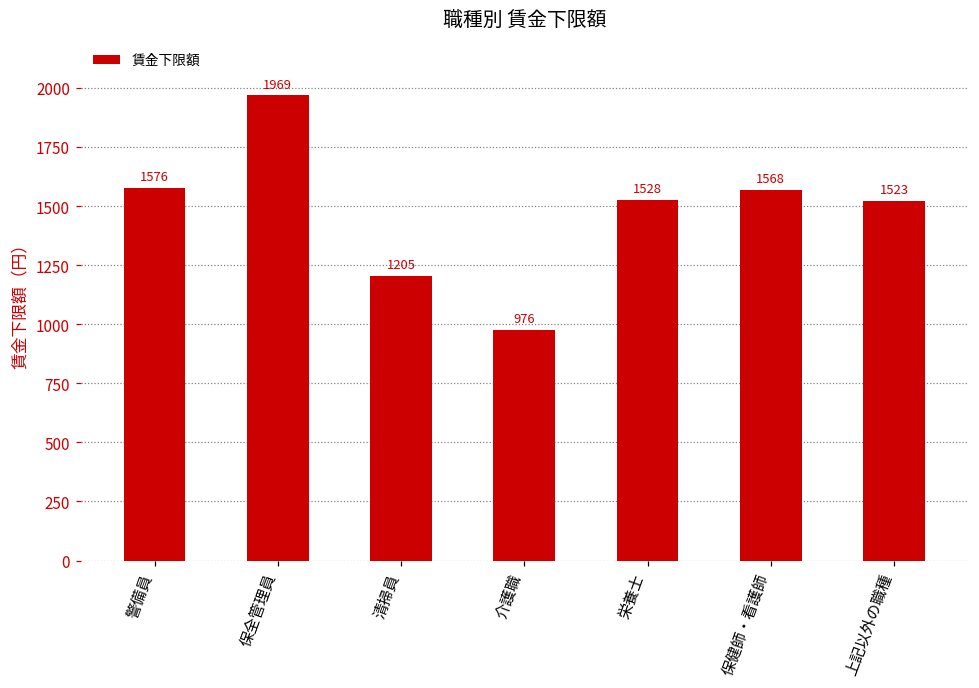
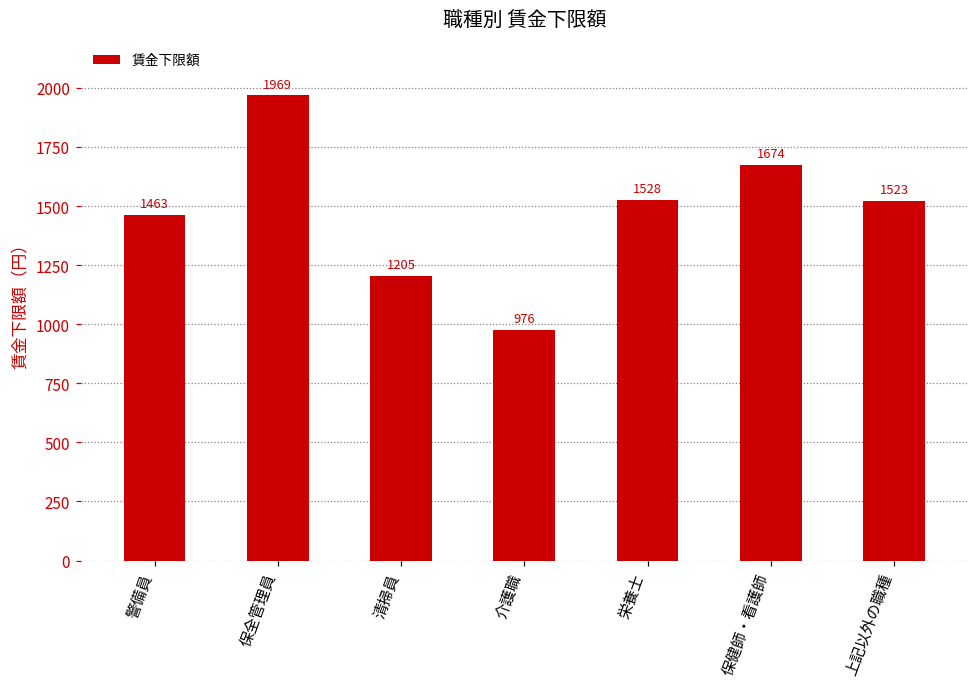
  {
-   "警備員": 1576,
+   "警備員": 1463,
    "保全管理員": 1969,
    "清掃員": 1205,
    "介護職": 976,
    "栄養士": 1528,
-   "保健師・看護師": 1568,
+   "保健師・看護師": 1674,
    "上記以外の職種": 1523
  }
